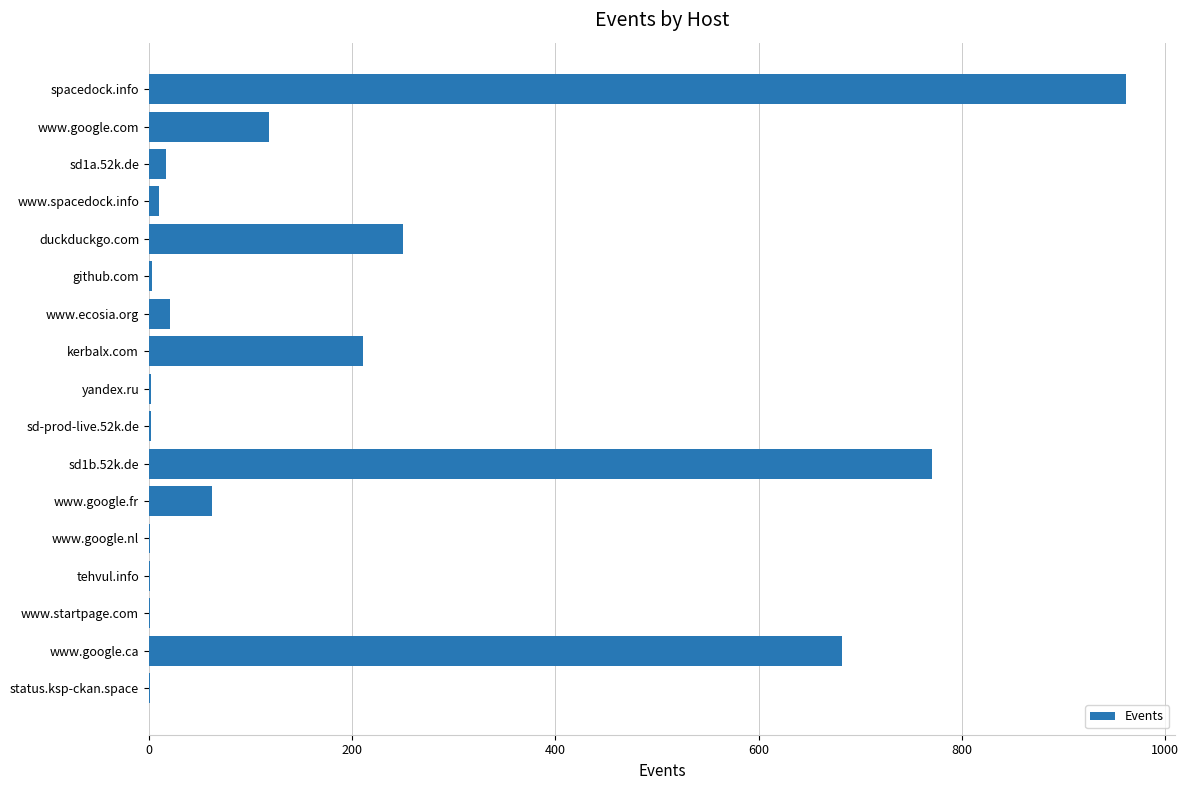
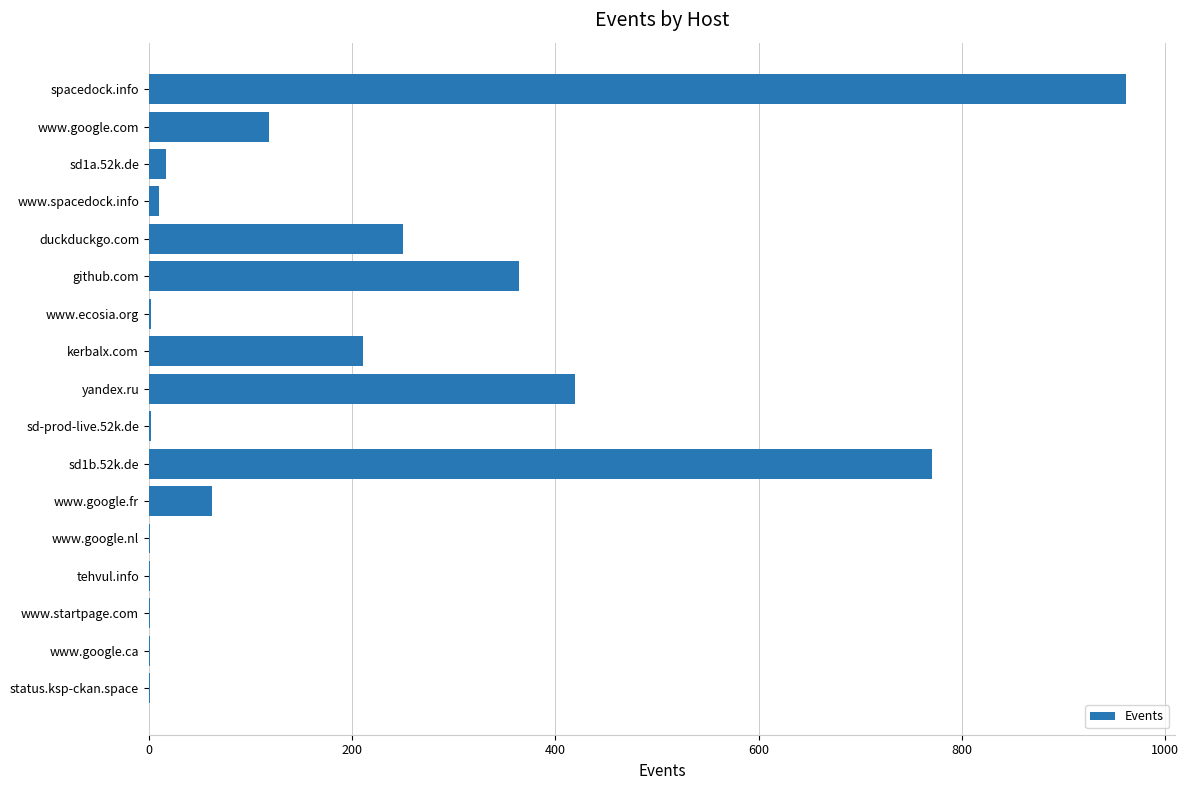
  {
    "spacedock.info": 962,
    "www.google.com": 118,
    "sd1a.52k.de": 17,
    "www.spacedock.info": 10,
    "duckduckgo.com": 250,
-   "github.com": 3,
-   "www.ecosia.org": 21,
+   "github.com": 364,
+   "www.ecosia.org": 2,
    "kerbalx.com": 211,
-   "yandex.ru": 2,
+   "yandex.ru": 419,
    "sd1b.52k.de": 771,
    "www.google.fr": 62,
-   "www.google.ca": 682
+   "www.google.ca": 1
  }
